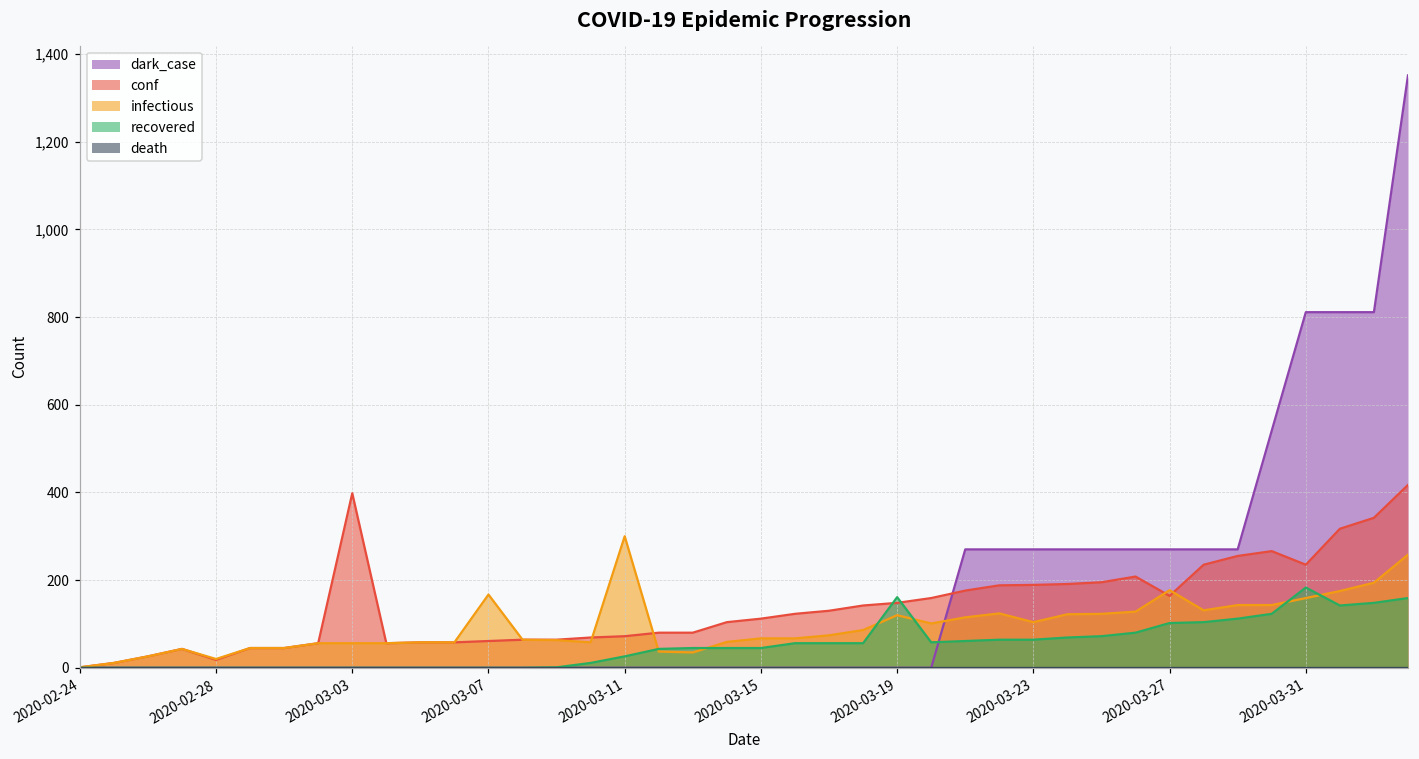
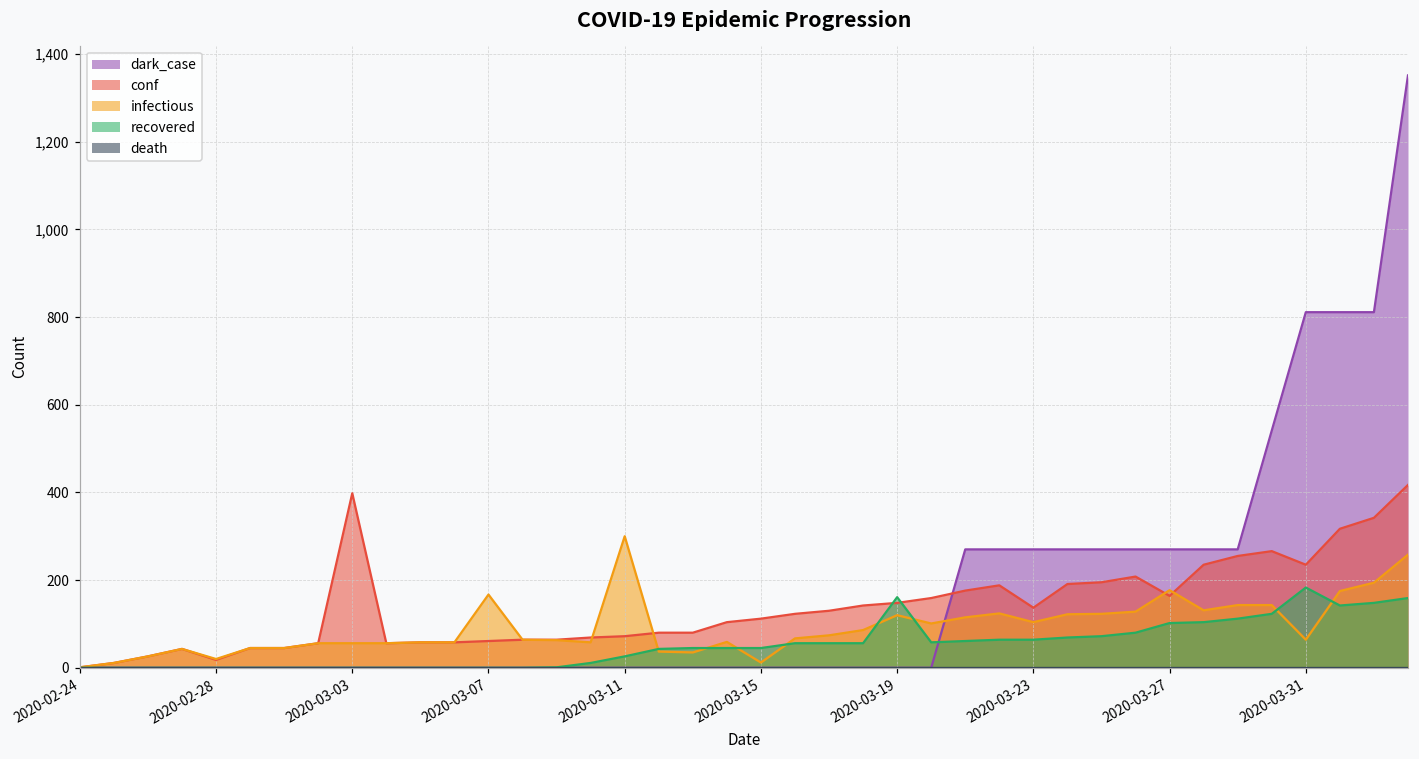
  {
    "dark_case": {
      "2020-03-23": 270,
      "2020-03-27": 270,
      "2020-03-31": 810
    },
    "conf": {
      "2020-03-03": 400,
      "2020-03-07": 60,
      "2020-03-11": 70,
      "2020-03-15": 110,
      "2020-03-19": 150,
-     "2020-03-23": 190,
+     "2020-03-23": 140,
      "2020-03-27": 160,
      "2020-03-31": 240
    },
    "infectious": {
      "2020-03-03": 60,
      "2020-03-07": 170,
      "2020-03-11": 300,
-     "2020-03-15": 70,
+     "2020-03-15": 10,
      "2020-03-19": 120,
      "2020-03-23": 100,
      "2020-03-27": 180,
-     "2020-03-31": 160
+     "2020-03-31": 60
    },
    "recovered": {
      "2020-03-11": 30,
      "2020-03-15": 50,
      "2020-03-19": 160,
      "2020-03-23": 60,
      "2020-03-27": 100,
      "2020-03-31": 180
    },
    "death": {
      "2020-03-23": 0,
      "2020-03-27": 0,
      "2020-03-31": 0
    }
  }
